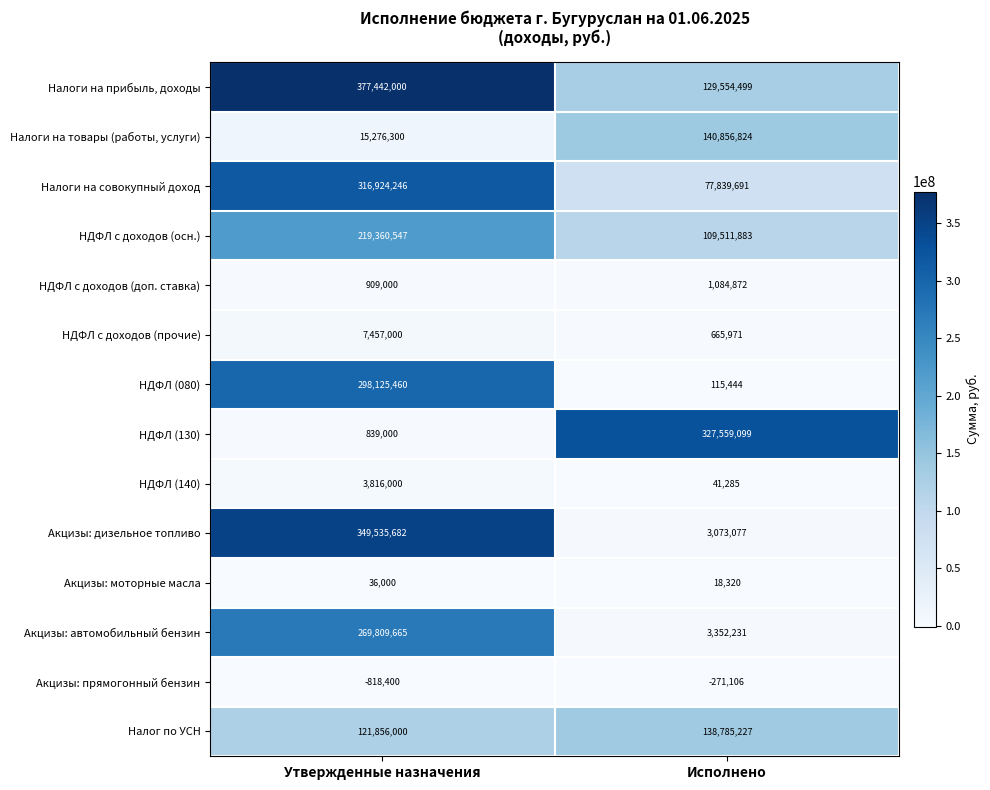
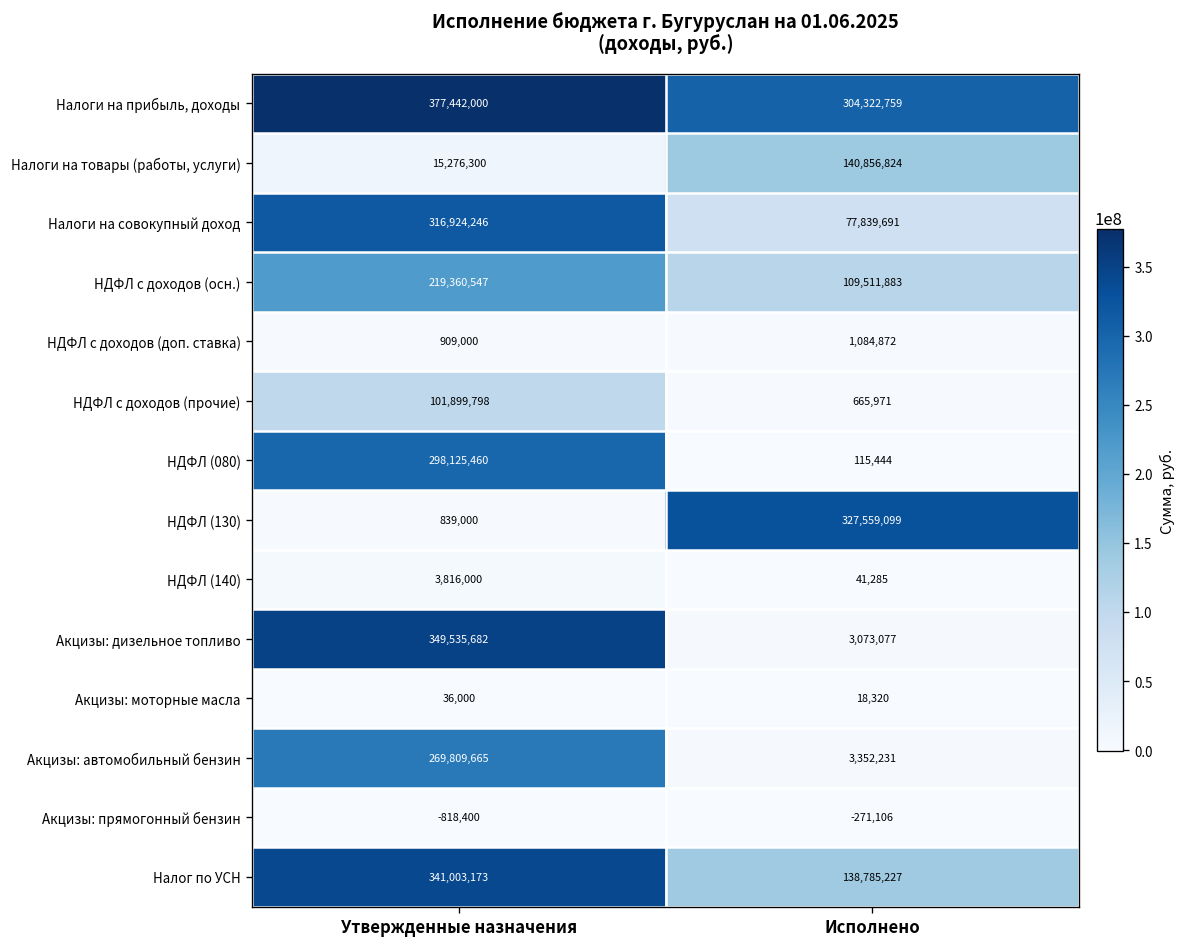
  {
    "Налоги на прибыль, доходы": {
      "Утвержденные назначения": "377,442,000",
-     "Исполнено": "129,554,499"
+     "Исполнено": "304,322,759"
    },
    "Налоги на товары (работы, услуги)": {
      "Утвержденные назначения": "15,276,300",
      "Исполнено": "140,856,824"
    },
    "Налоги на совокупный доход": {
      "Утвержденные назначения": "316,924,246",
      "Исполнено": "77,839,691"
    },
    "НДФЛ с доходов (осн.)": {
      "Утвержденные назначения": "219,360,547",
      "Исполнено": "109,511,883"
    },
    "НДФЛ с доходов (доп. ставка)": {
      "Утвержденные назначения": "909,000",
      "Исполнено": "1,084,872"
    },
    "НДФЛ с доходов (прочие)": {
-     "Утвержденные назначения": "7,457,000",
+     "Утвержденные назначения": "101,899,798",
      "Исполнено": "665,971"
    },
    "НДФЛ (080)": {
      "Утвержденные назначения": "298,125,460",
      "Исполнено": "115,444"
    },
    "НДФЛ (130)": {
      "Утвержденные назначения": "839,000",
      "Исполнено": "327,559,099"
    },
    "НДФЛ (140)": {
      "Утвержденные назначения": "3,816,000",
      "Исполнено": "41,285"
    },
    "Акцизы: дизельное топливо": {
      "Утвержденные назначения": "349,535,682",
      "Исполнено": "3,073,077"
    },
    "Акцизы: моторные масла": {
      "Утвержденные назначения": "36,000",
      "Исполнено": "18,320"
    },
    "Акцизы: автомобильный бензин": {
      "Утвержденные назначения": "269,809,665",
      "Исполнено": "3,352,231"
    },
    "Акцизы: прямогонный бензин": {
      "Утвержденные назначения": "-818,400",
      "Исполнено": "-271,106"
    },
    "Налог по УСН": {
-     "Утвержденные назначения": "121,856,000",
+     "Утвержденные назначения": "341,003,173",
      "Исполнено": "138,785,227"
    }
  }
